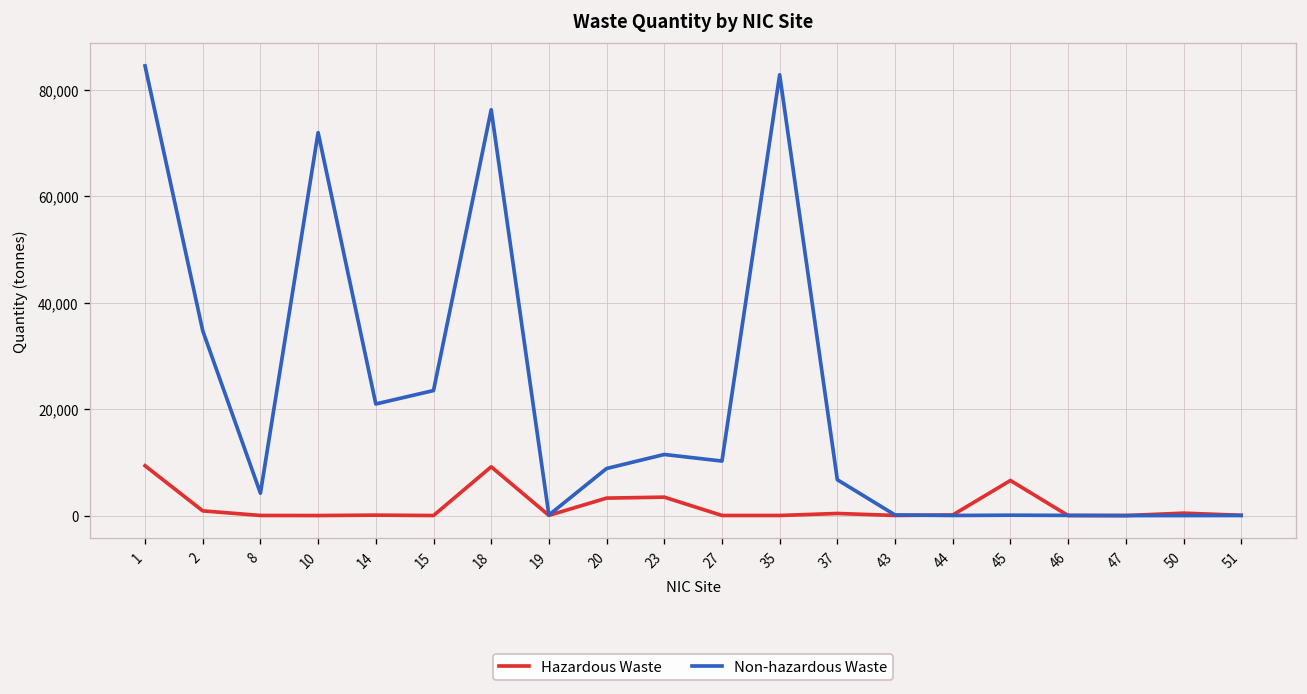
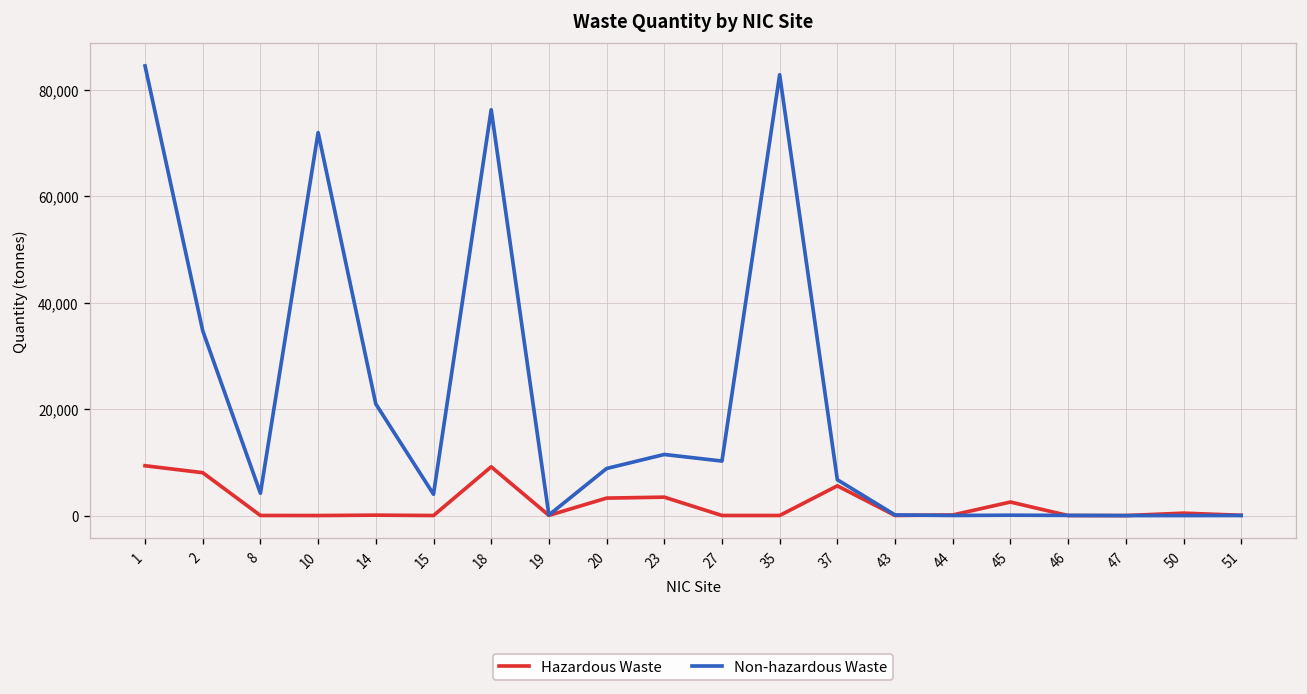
  {
    "Hazardous Waste": {
      "1": "9,000",
-     "2": "1,000",
+     "2": "8,000",
      "8": "0",
      "10": "0",
      "14": "0",
      "15": "0",
      "18": "9,000",
      "20": "3,000",
      "23": "3,000",
      "27": "0",
      "35": "0",
-     "37": "0",
-     "45": "7,000"
+     "37": "6,000",
+     "45": "3,000"
    },
    "Non-hazardous Waste": {
      "1": "84,000",
      "2": "35,000",
      "8": "4,000",
      "10": "72,000",
      "14": "21,000",
-     "15": "23,000",
+     "15": "4,000",
      "18": "76,000",
      "20": "9,000",
      "23": "11,000",
      "27": "10,000",
      "35": "83,000",
      "37": "7,000",
      "45": "0"
    }
  }
